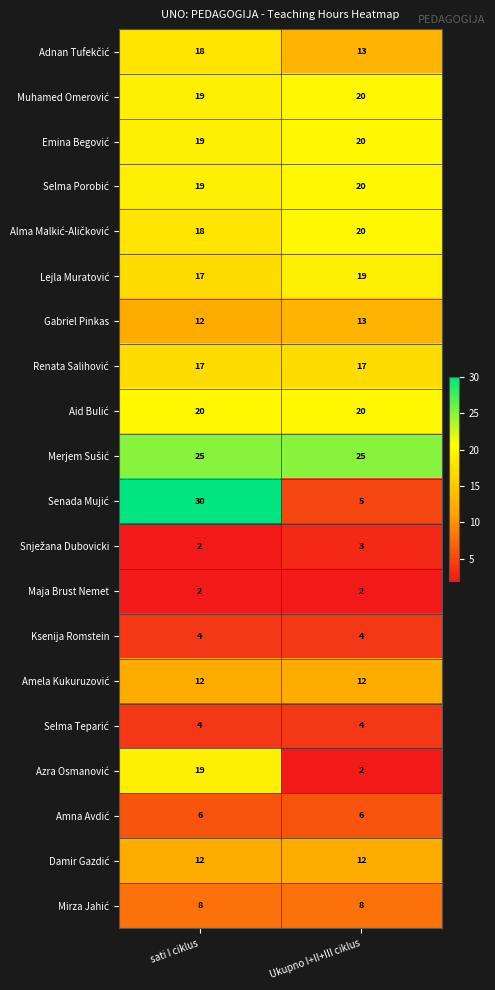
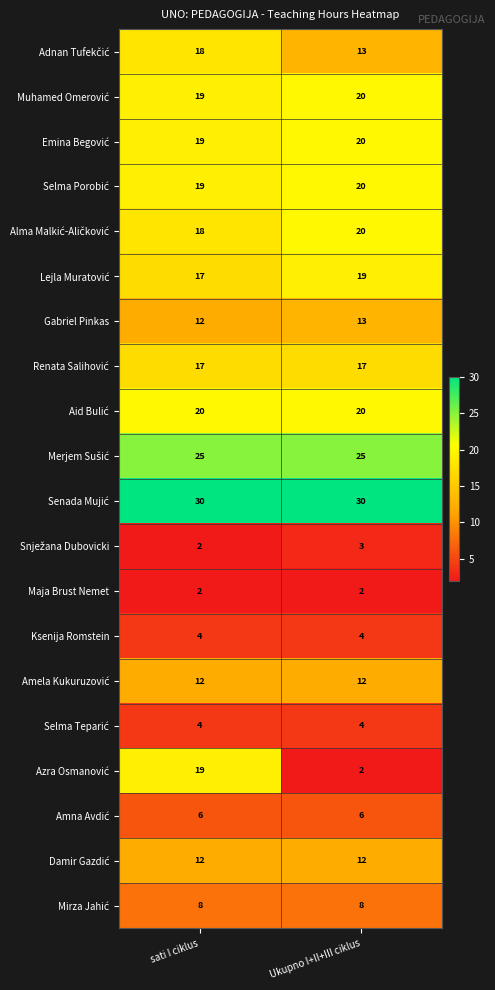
  {
    "Adnan Tufekčić": {
      "sati I ciklus": 18,
      "Ukupno I+II+III ciklus": 13
    },
    "Muhamed Omerović": {
      "sati I ciklus": 19,
      "Ukupno I+II+III ciklus": 20
    },
    "Emina Begović": {
      "sati I ciklus": 19,
      "Ukupno I+II+III ciklus": 20
    },
    "Selma Porobić": {
      "sati I ciklus": 19,
      "Ukupno I+II+III ciklus": 20
    },
    "Alma Malkić-Aličković": {
      "sati I ciklus": 18,
      "Ukupno I+II+III ciklus": 20
    },
    "Lejla Muratović": {
      "sati I ciklus": 17,
      "Ukupno I+II+III ciklus": 19
    },
    "Gabriel Pinkas": {
      "sati I ciklus": 12,
      "Ukupno I+II+III ciklus": 13
    },
    "Renata Salihović": {
      "sati I ciklus": 17,
      "Ukupno I+II+III ciklus": 17
    },
    "Aid Bulić": {
      "sati I ciklus": 20,
      "Ukupno I+II+III ciklus": 20
    },
    "Merjem Sušić": {
      "sati I ciklus": 25,
      "Ukupno I+II+III ciklus": 25
    },
    "Senada Mujić": {
      "sati I ciklus": 30,
-     "Ukupno I+II+III ciklus": 5
+     "Ukupno I+II+III ciklus": 30
    },
    "Snježana Dubovicki": {
      "sati I ciklus": 2,
      "Ukupno I+II+III ciklus": 3
    },
    "Maja Brust Nemet": {
      "sati I ciklus": 2,
      "Ukupno I+II+III ciklus": 2
    },
    "Ksenija Romstein": {
      "sati I ciklus": 4,
      "Ukupno I+II+III ciklus": 4
    },
    "Amela Kukuruzović": {
      "sati I ciklus": 12,
      "Ukupno I+II+III ciklus": 12
    },
    "Selma Teparić": {
      "sati I ciklus": 4,
      "Ukupno I+II+III ciklus": 4
    },
    "Azra Osmanović": {
      "sati I ciklus": 19,
      "Ukupno I+II+III ciklus": 2
    },
    "Amna Avdić": {
      "sati I ciklus": 6,
      "Ukupno I+II+III ciklus": 6
    },
    "Damir Gazdić": {
      "sati I ciklus": 12,
      "Ukupno I+II+III ciklus": 12
    },
    "Mirza Jahić": {
      "sati I ciklus": 8,
      "Ukupno I+II+III ciklus": 8
    }
  }
